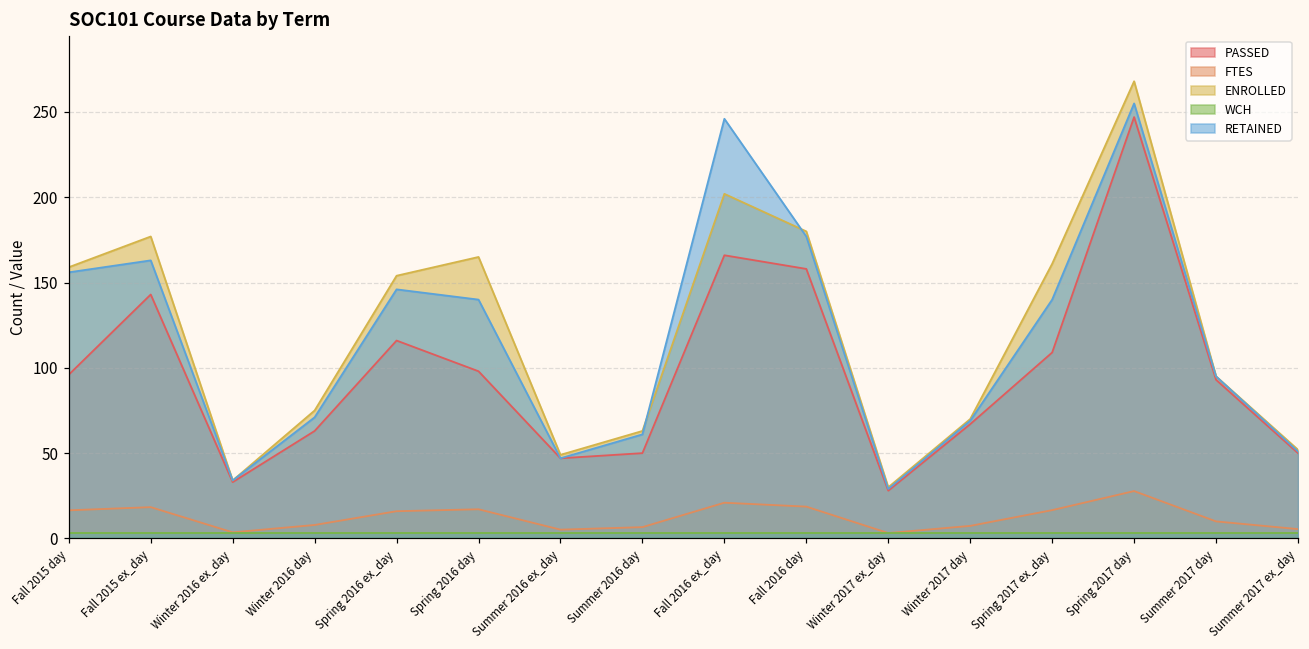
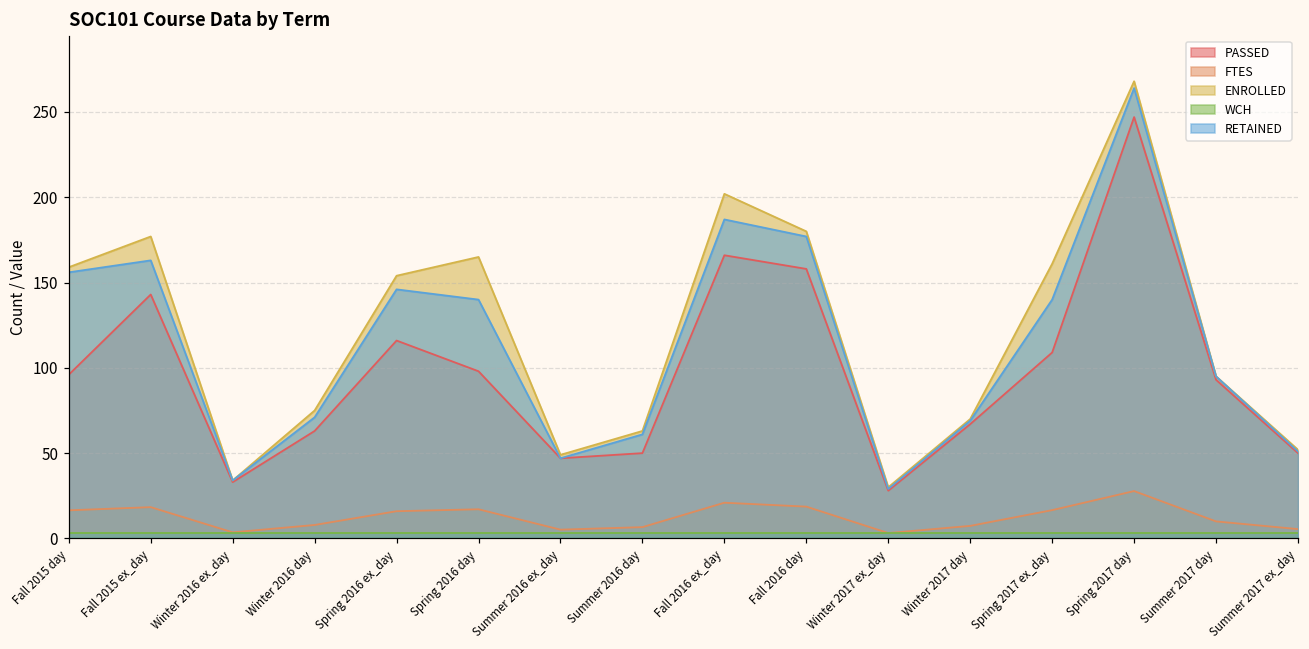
  {
    "WCH": {
      "Fall 2015 day": 3,
      "Fall 2015 ex_day": 3,
      "Winter 2016 day": 3,
      "Spring 2016 ex_day": 3,
      "Spring 2016 day": 3,
      "Summer 2016 ex_day": 3,
      "Summer 2016 day": 3,
      "Fall 2016 ex_day": 3,
      "Fall 2016 day": 3,
      "Winter 2017 day": 3,
      "Spring 2017 ex_day": 3,
      "Spring 2017 day": 3,
      "Summer 2017 day": 3,
      "Summer 2017 ex_day": 3
    },
    "RETAINED": {
      "Fall 2015 day": 156,
      "Fall 2015 ex_day": 163,
      "Winter 2016 day": 71,
      "Spring 2016 ex_day": 146,
      "Spring 2016 day": 140,
      "Summer 2016 day": 61,
-     "Fall 2016 ex_day": 246,
+     "Fall 2016 ex_day": 187,
      "Fall 2016 day": 177,
      "Spring 2017 ex_day": 140,
-     "Spring 2017 day": 255
+     "Spring 2017 day": 264
    }
  }
